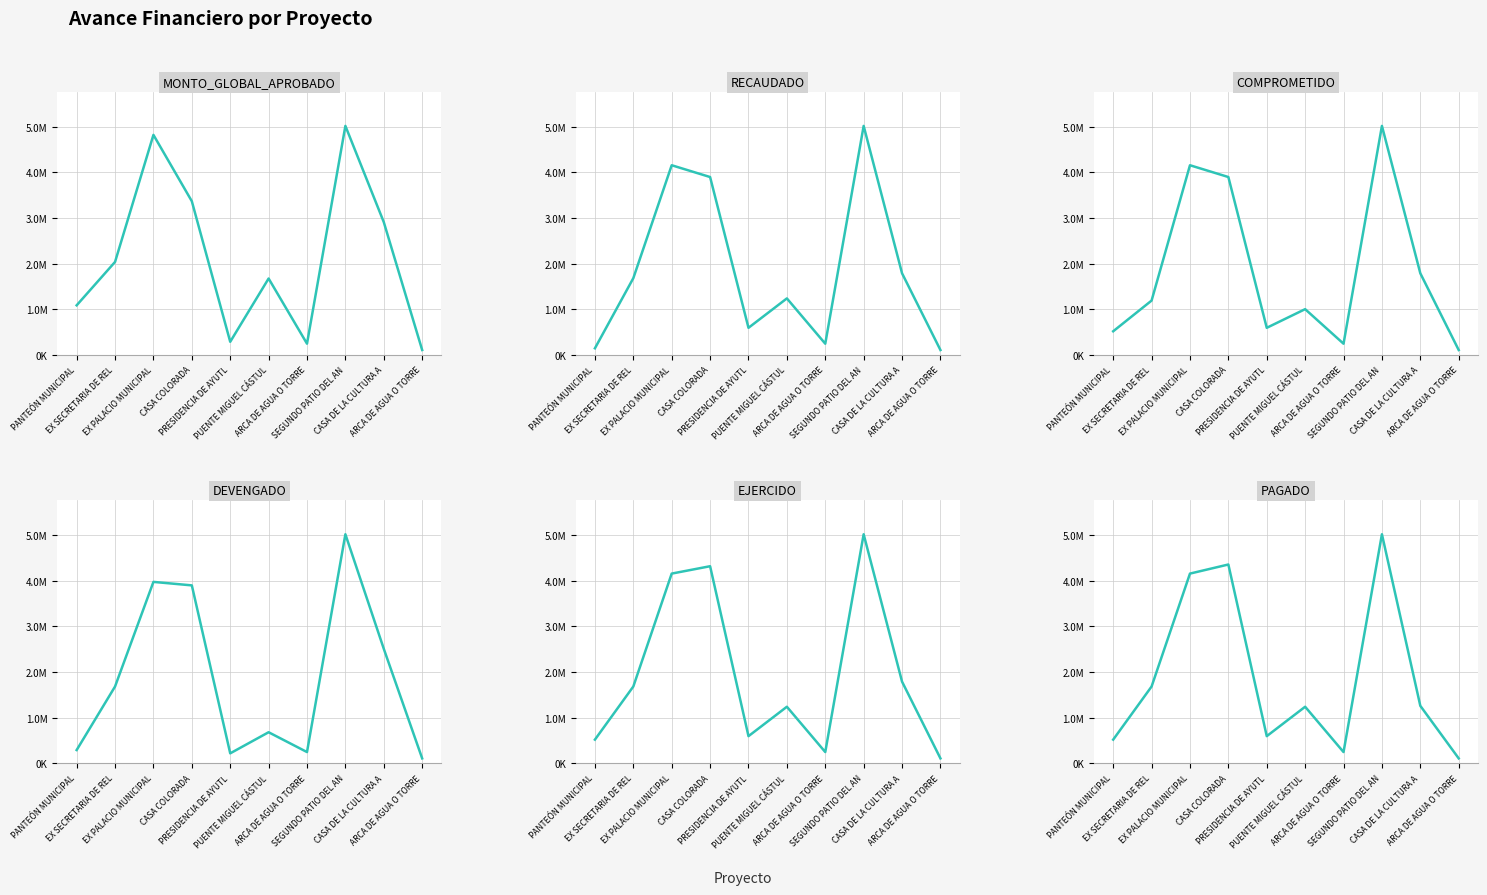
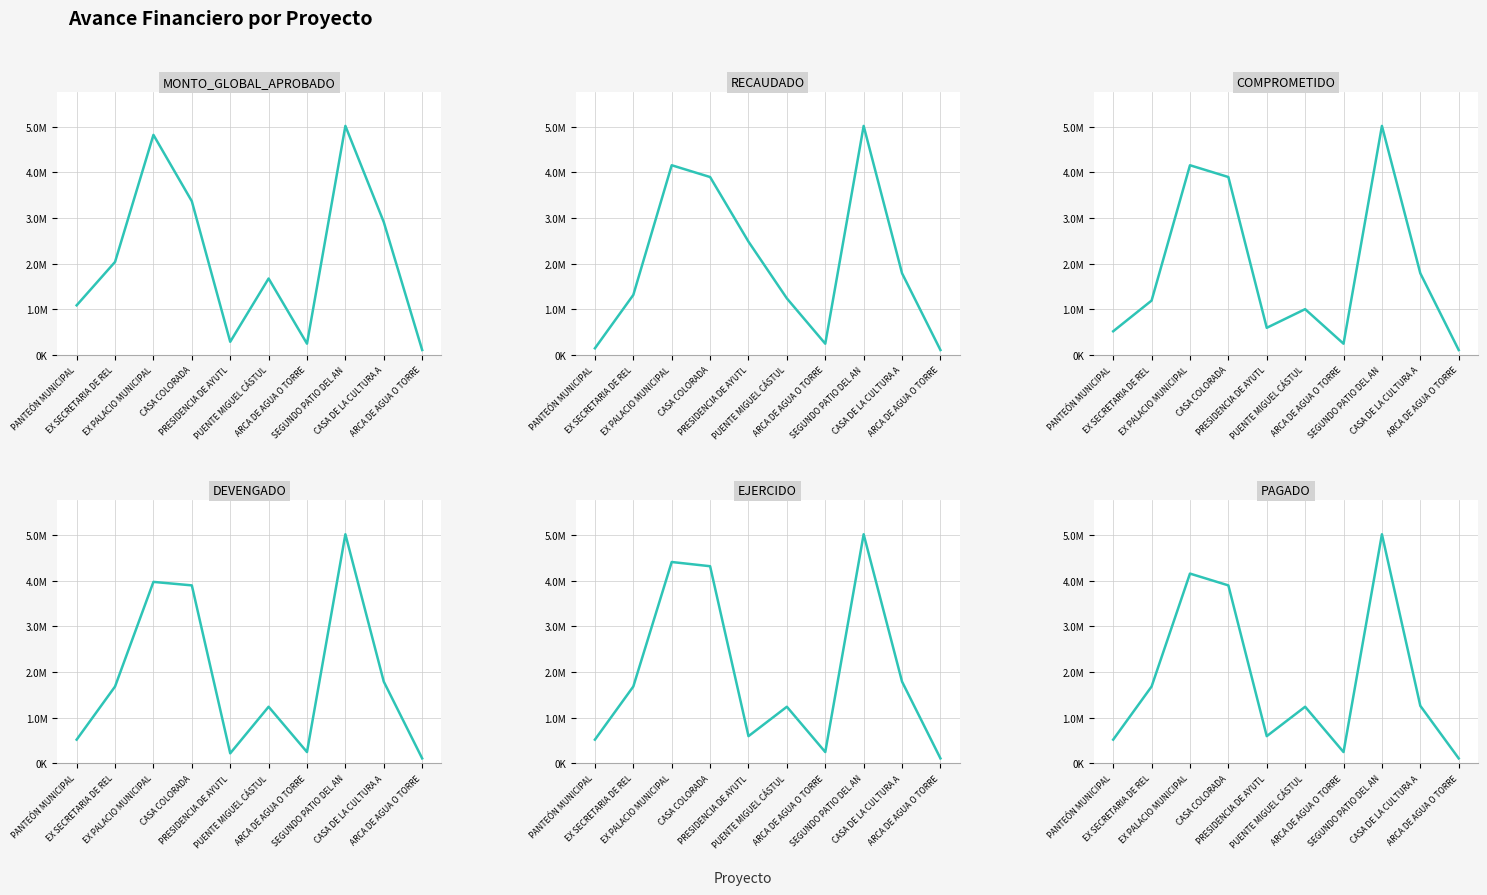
  {
    "MONTO_GLOBAL_APROBADO": {
      "PANTEÓN MUNICIPAL": 1100000,
      "EX SECRETARIA DE REL": 2000000,
      "EX PALACIO MUNICIPAL": 4800000,
      "CASA COLORADA": 3400000,
      "PRESIDENCIA DE AYUTL": 300000,
      "PUENTE MIGUEL CÁSTUL": 1700000,
      "SEGUNDO PATIO DEL AN": 5000000,
      "CASA DE LA CULTURA A": 2900000
    },
    "RECAUDADO": {
      "PANTEÓN MUNICIPAL": 100000,
-     "EX SECRETARIA DE REL": 1700000,
+     "EX SECRETARIA DE REL": 1300000,
      "EX PALACIO MUNICIPAL": 4200000,
      "CASA COLORADA": 3900000,
-     "PRESIDENCIA DE AYUTL": 600000,
+     "PRESIDENCIA DE AYUTL": 2500000,
      "PUENTE MIGUEL CÁSTUL": 1200000,
      "SEGUNDO PATIO DEL AN": 5000000,
      "CASA DE LA CULTURA A": 1800000
    },
    "COMPROMETIDO": {
      "PANTEÓN MUNICIPAL": 500000,
      "EX SECRETARIA DE REL": 1200000,
      "EX PALACIO MUNICIPAL": 4200000,
      "CASA COLORADA": 3900000,
      "PRESIDENCIA DE AYUTL": 600000,
      "PUENTE MIGUEL CÁSTUL": 1000000,
      "SEGUNDO PATIO DEL AN": 5000000,
      "CASA DE LA CULTURA A": 1800000
    },
    "DEVENGADO": {
-     "PANTEÓN MUNICIPAL": 300000,
+     "PANTEÓN MUNICIPAL": 500000,
      "EX SECRETARIA DE REL": 1700000,
      "EX PALACIO MUNICIPAL": 4000000,
      "CASA COLORADA": 3900000,
      "PRESIDENCIA DE AYUTL": 200000,
-     "PUENTE MIGUEL CÁSTUL": 700000,
+     "PUENTE MIGUEL CÁSTUL": 1200000,
      "SEGUNDO PATIO DEL AN": 5000000,
-     "CASA DE LA CULTURA A": 2500000
+     "CASA DE LA CULTURA A": 1800000
    },
    "EJERCIDO": {
      "PANTEÓN MUNICIPAL": 500000,
      "EX SECRETARIA DE REL": 1700000,
-     "EX PALACIO MUNICIPAL": 4200000,
+     "EX PALACIO MUNICIPAL": 4400000,
      "CASA COLORADA": 4300000,
      "PRESIDENCIA DE AYUTL": 600000,
      "PUENTE MIGUEL CÁSTUL": 1200000,
      "SEGUNDO PATIO DEL AN": 5000000,
      "CASA DE LA CULTURA A": 1800000
    },
    "PAGADO": {
      "PANTEÓN MUNICIPAL": 500000,
      "EX SECRETARIA DE REL": 1700000,
      "EX PALACIO MUNICIPAL": 4200000,
-     "CASA COLORADA": 4400000,
+     "CASA COLORADA": 3900000,
      "PRESIDENCIA DE AYUTL": 600000,
      "PUENTE MIGUEL CÁSTUL": 1200000,
      "SEGUNDO PATIO DEL AN": 5000000,
      "CASA DE LA CULTURA A": 1300000
    }
  }
